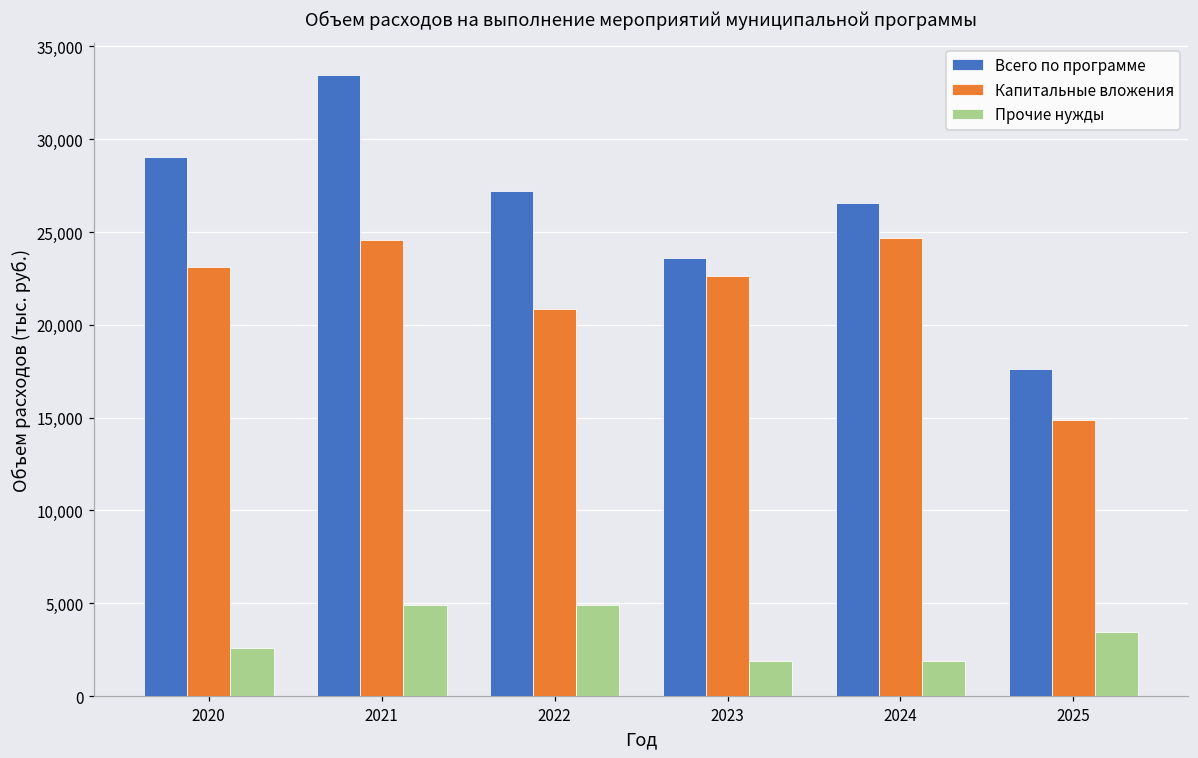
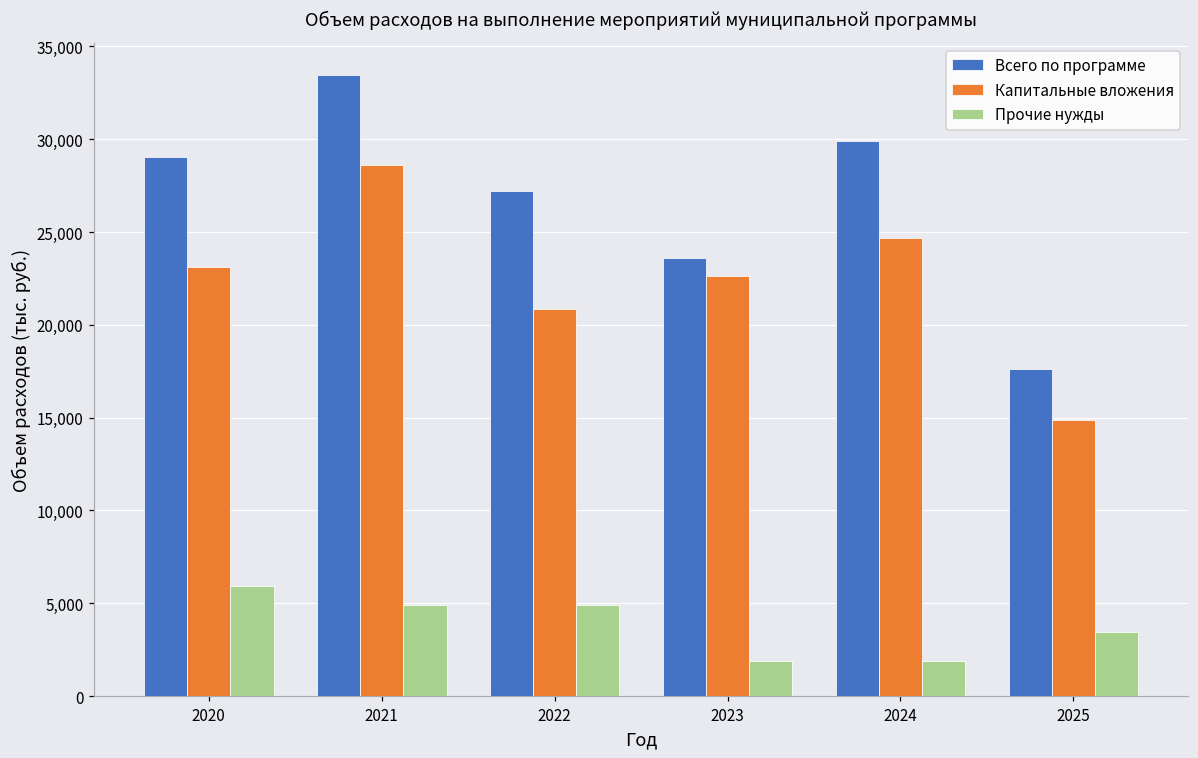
  {
    "Всего по программе": {
      "2020": "29,100",
      "2021": "33,500",
      "2022": "27,200",
      "2023": "23,600",
-     "2024": "26,600",
+     "2024": "29,900",
      "2025": "17,600"
    },
    "Капитальные вложения": {
      "2020": "23,100",
-     "2021": "24,600",
+     "2021": "28,600",
      "2022": "20,800",
      "2023": "22,600",
      "2024": "24,700",
      "2025": "14,900"
    },
    "Прочие нужды": {
-     "2020": "2,600",
+     "2020": "5,900",
      "2021": "4,900",
      "2022": "4,900",
      "2023": "1,900",
      "2024": "1,900",
      "2025": "3,500"
    }
  }
